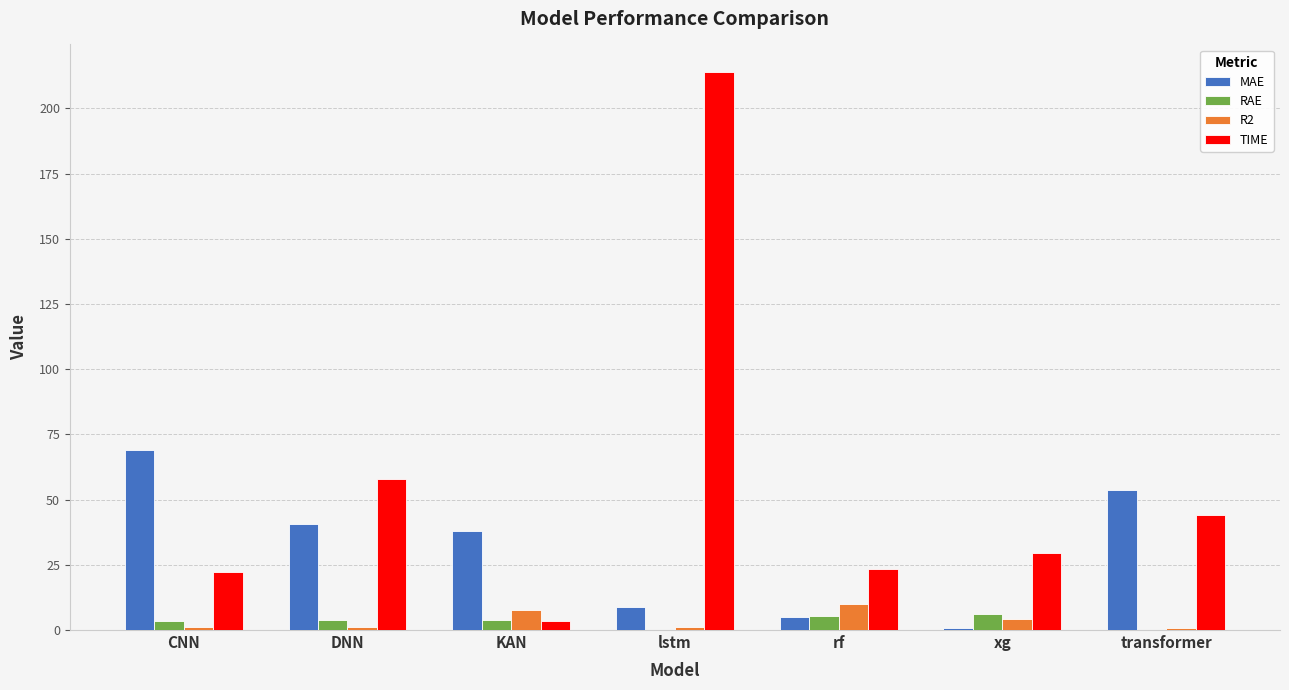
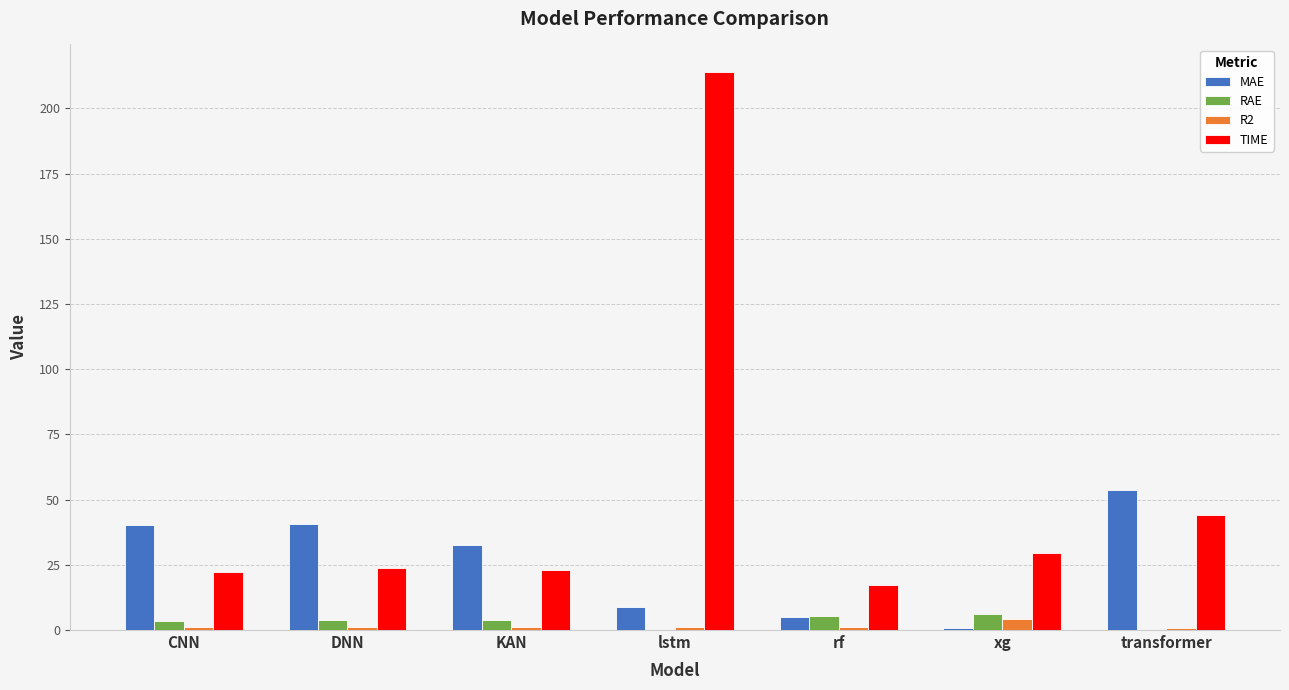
  {
    "MAE": {
-     "CNN": 69,
+     "CNN": 40,
      "DNN": 41,
-     "KAN": 38,
+     "KAN": 33,
      "lstm": 9,
      "rf": 5,
      "transformer": 54
    },
    "RAE": {
      "CNN": 3,
      "DNN": 4,
      "KAN": 4,
      "rf": 5,
      "xg": 6
    },
    "R2": {
      "CNN": 1,
      "DNN": 1,
-     "KAN": 8,
+     "KAN": 1,
      "lstm": 1,
-     "rf": 10,
+     "rf": 1,
      "xg": 4
    },
    "TIME": {
      "CNN": 22,
-     "DNN": 58,
-     "KAN": 4,
+     "DNN": 24,
+     "KAN": 23,
      "lstm": 214,
-     "rf": 23,
+     "rf": 17,
      "xg": 29,
      "transformer": 44
    }
  }
